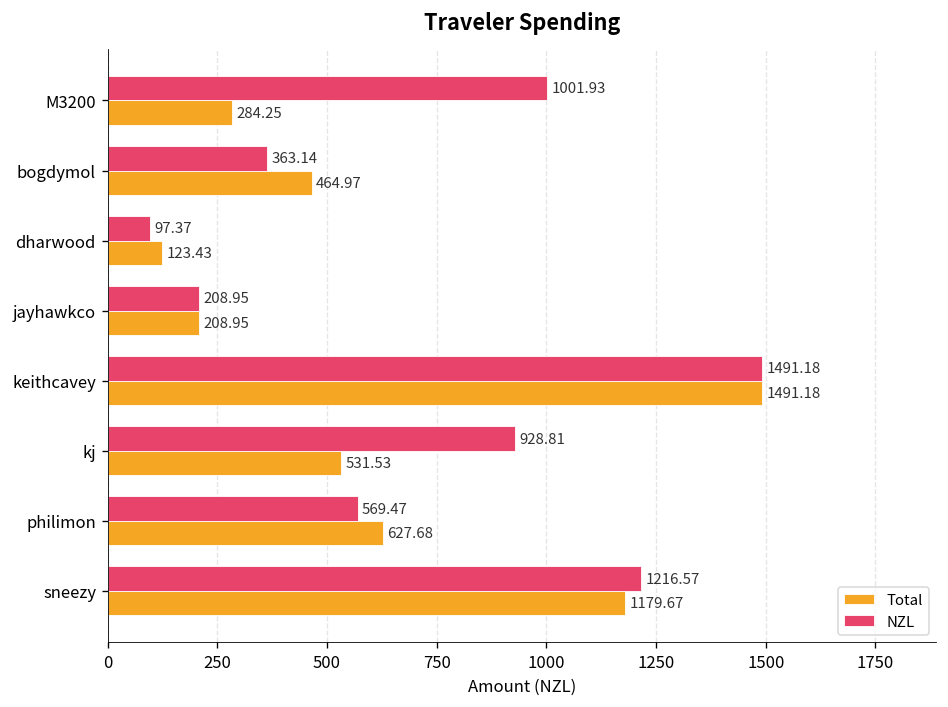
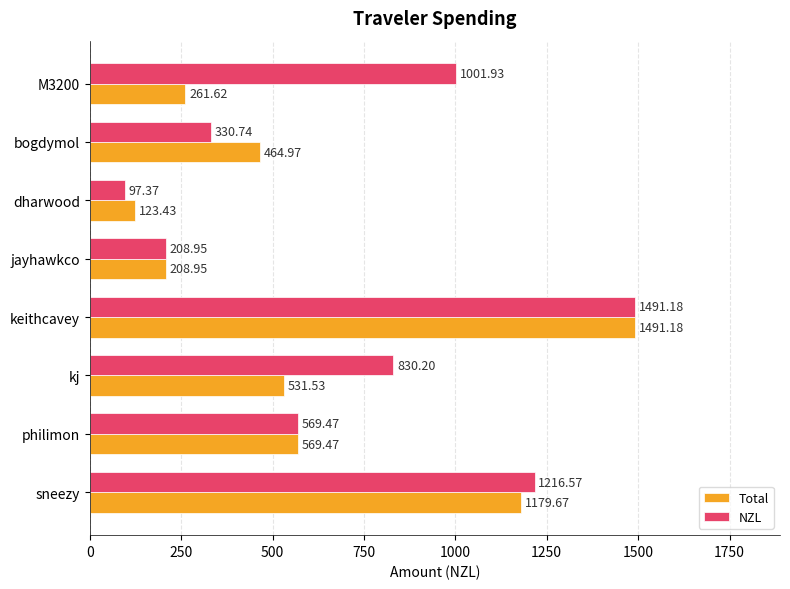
  {
    "Total": {
-     "M3200": 284.25,
+     "M3200": 261.62,
      "bogdymol": 464.97,
      "dharwood": 123.43,
      "jayhawkco": 208.95,
      "keithcavey": 1491.18,
      "kj": 531.53,
-     "philimon": 627.68,
+     "philimon": 569.47,
      "sneezy": 1179.67
    },
    "NZL": {
      "M3200": 1001.93,
-     "bogdymol": 363.14,
+     "bogdymol": 330.74,
      "dharwood": 97.37,
      "jayhawkco": 208.95,
      "keithcavey": 1491.18,
-     "kj": 928.81,
+     "kj": 830.20,
      "philimon": 569.47,
      "sneezy": 1216.57
    }
  }
